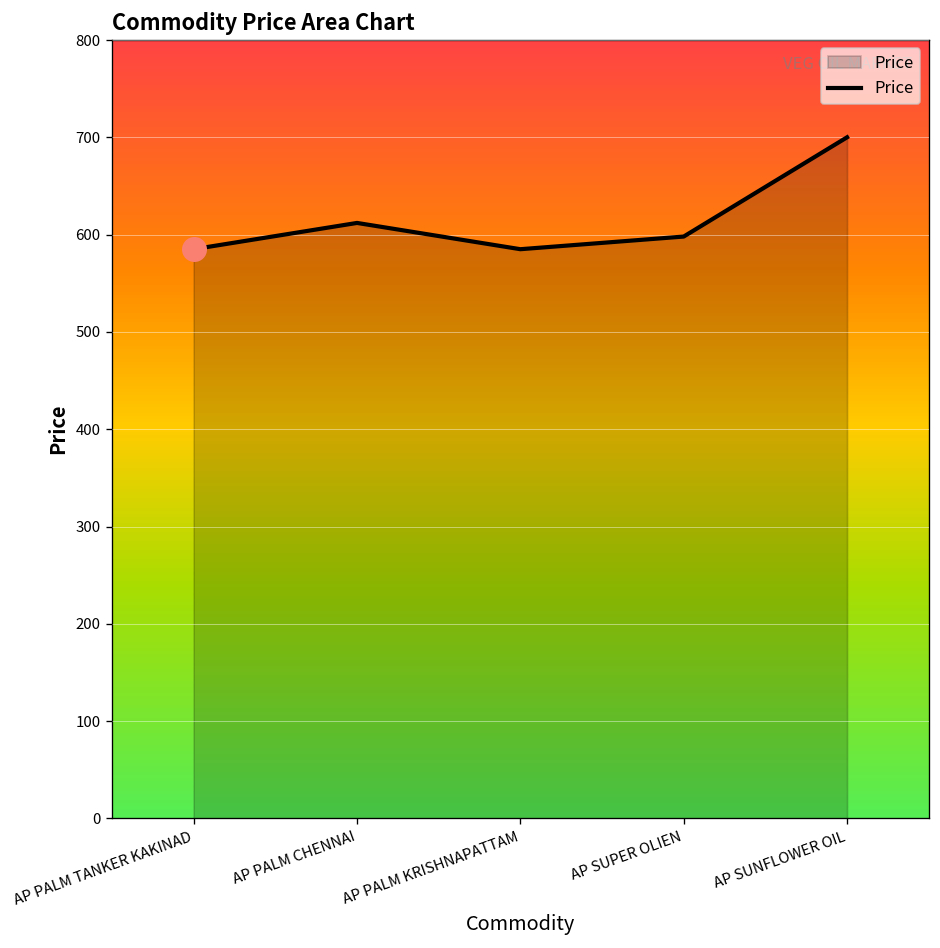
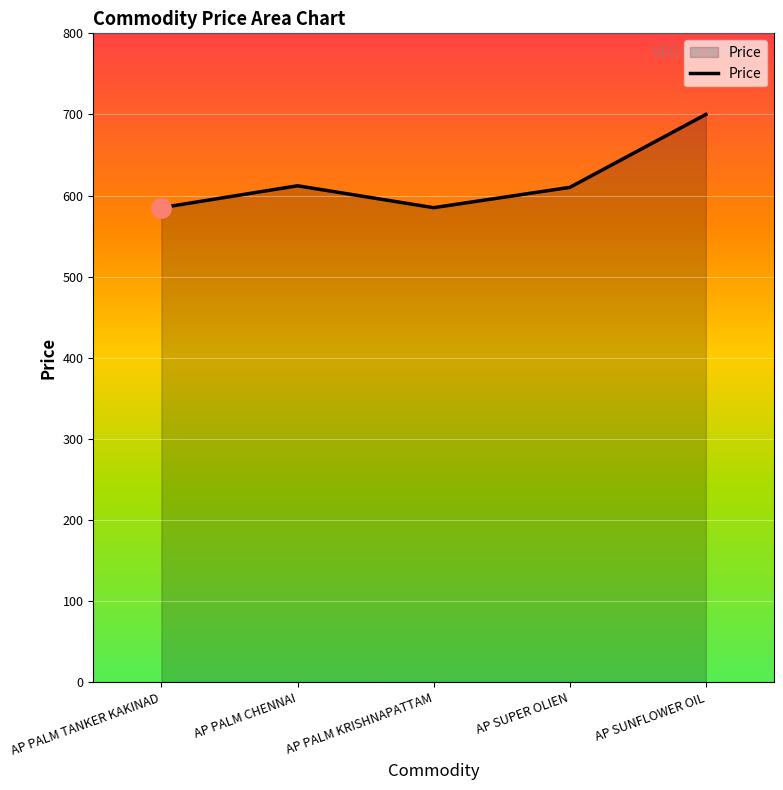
  {
    "Price": {
      "AP PALM CHENNAI": 610,
      "AP PALM KRISHNAPATTAM": 590,
-     "AP SUPER OLIEN": 600,
+     "AP SUPER OLIEN": 610,
      "AP SUNFLOWER OIL": 700
    }
  }
